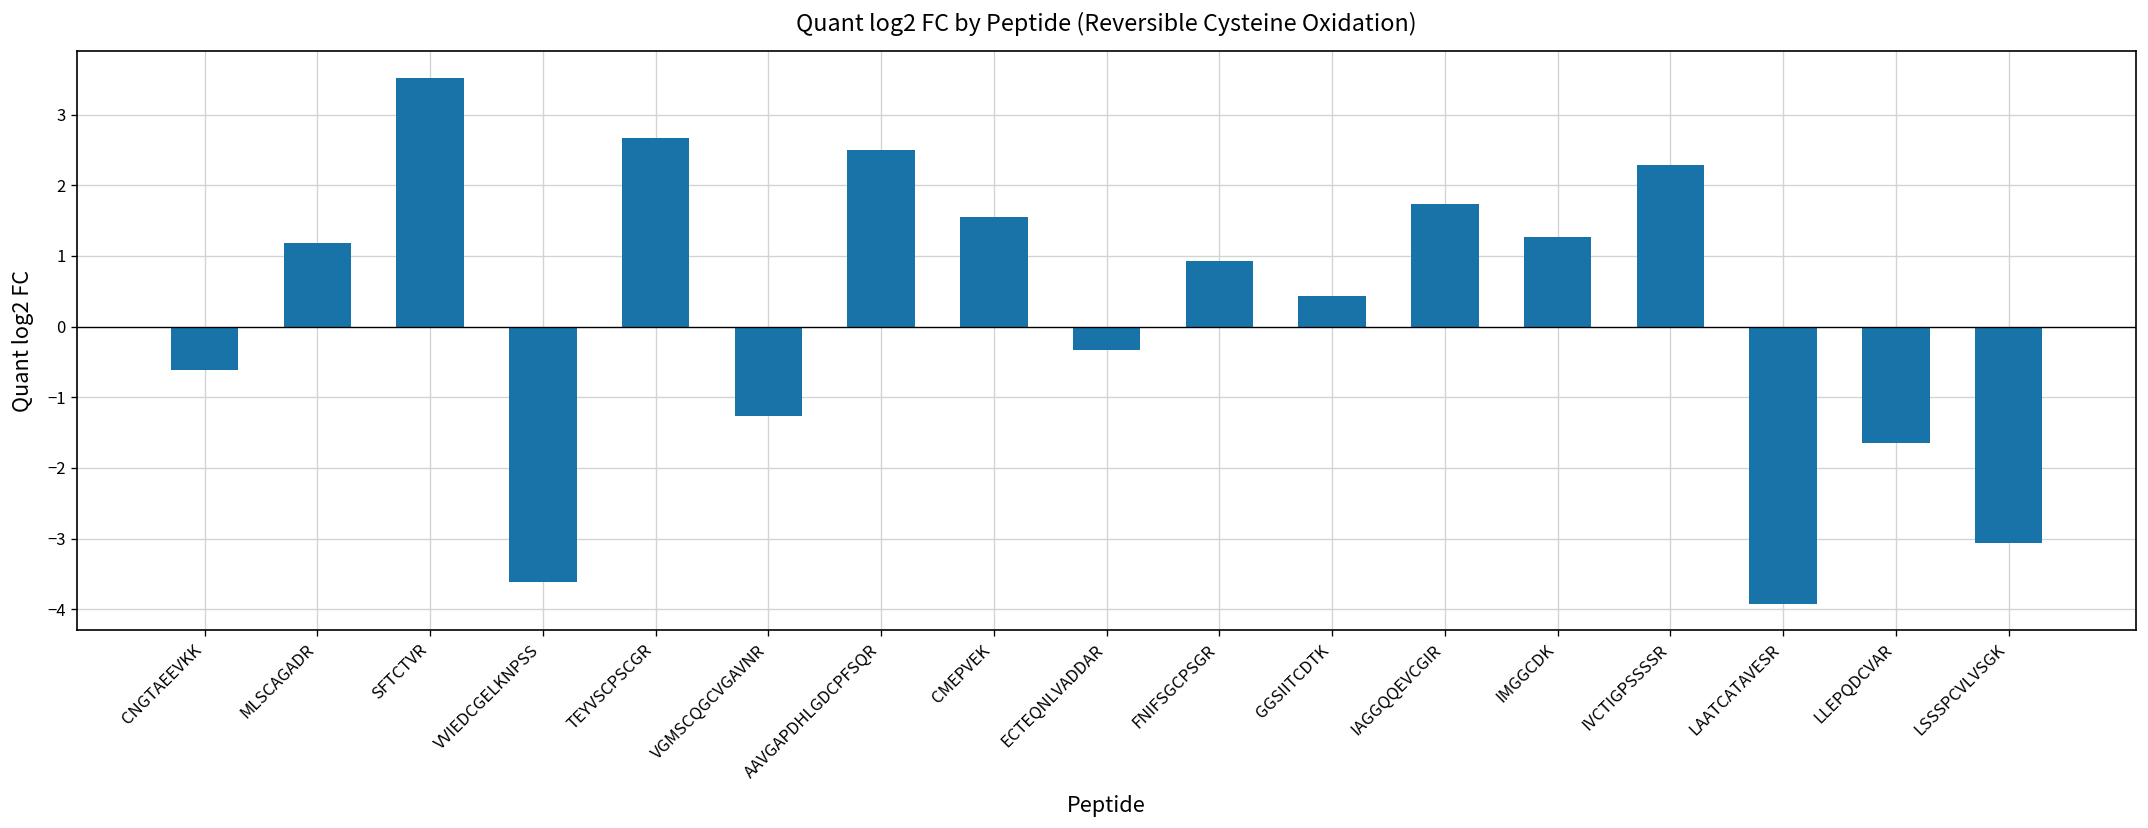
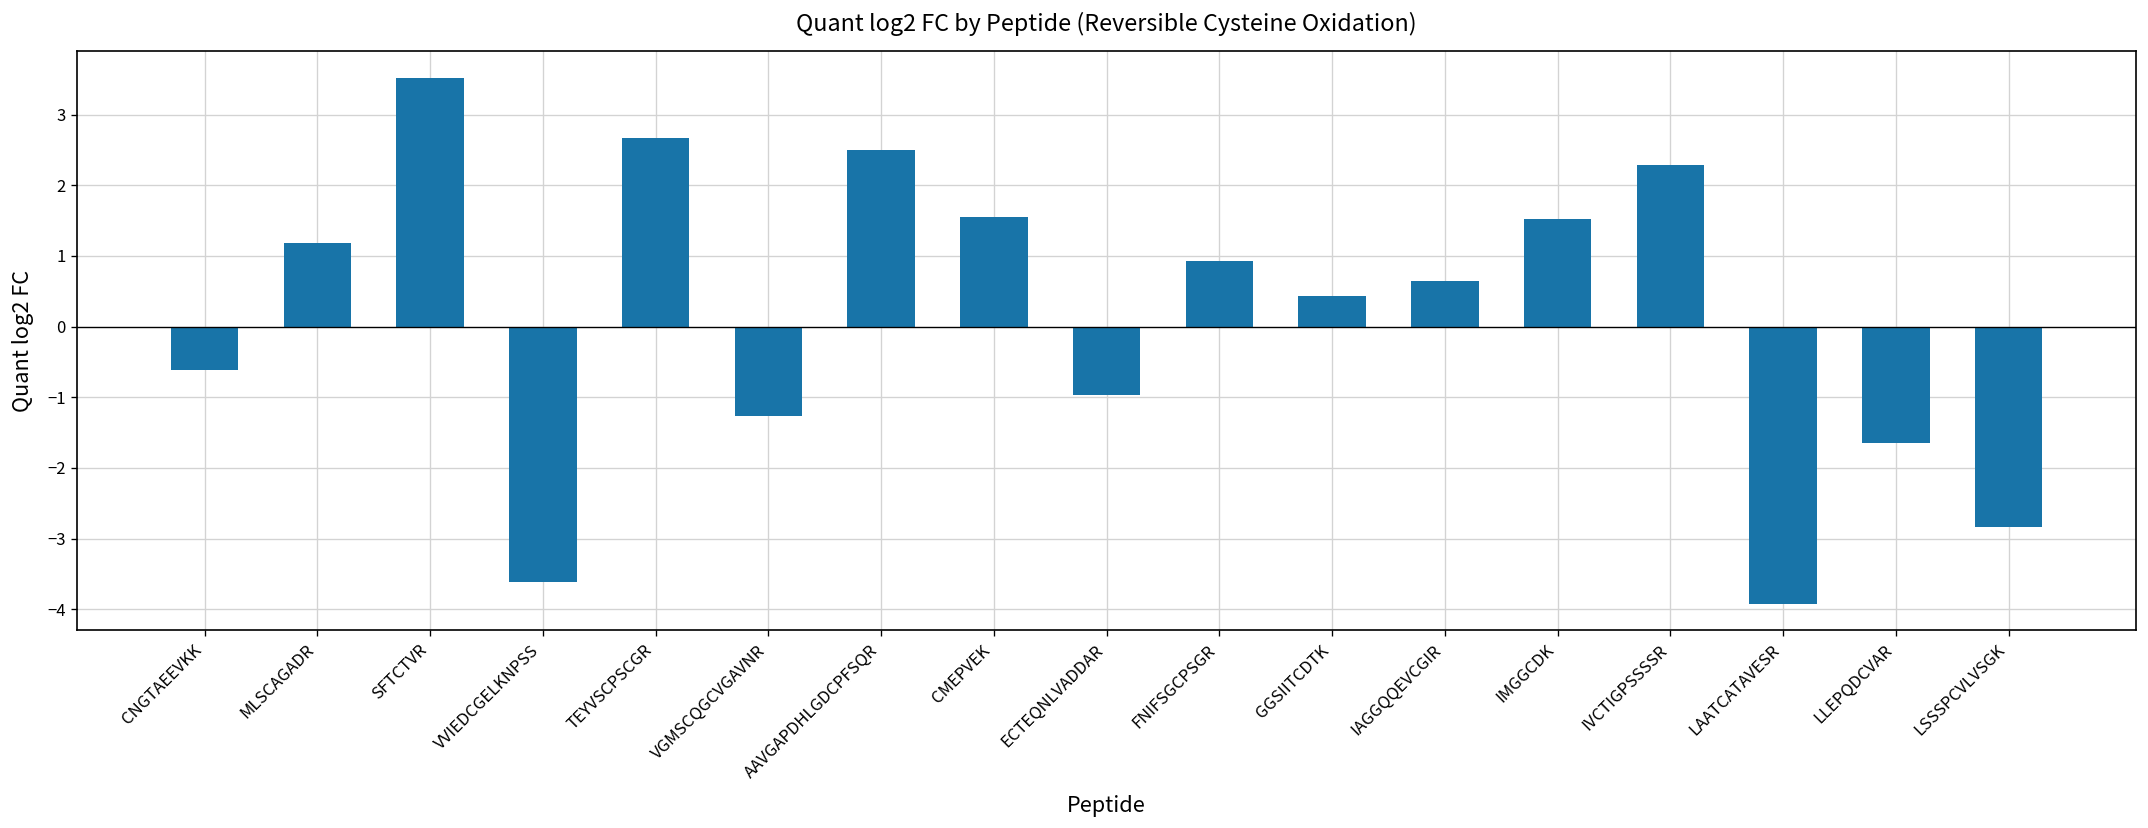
  {
    "CNGTAEEVKK": -0.6,
    "MLSCAGADR": 1.2,
    "SFTCTVR": 3.5,
    "VVIEDCGELKNPSS": -3.6,
    "TEYVSCPSCGR": 2.7,
    "VGMSCQGCVGAVNR": -1.3,
    "AAVGAPDHLGDCPFSQR": 2.5,
    "CMEPVEK": 1.6,
-   "ECTEQNLVADDAR": -0.3,
+   "ECTEQNLVADDAR": -1.0,
    "FNIFSGCPSGR": 0.9,
    "GGSIITCDTK": 0.4,
-   "IAGGQQEVCGIR": 1.7,
-   "IMGGCDK": 1.3,
+   "IAGGQQEVCGIR": 0.6,
+   "IMGGCDK": 1.5,
    "IVCTIGPSSSSR": 2.3,
    "LAATCATAVESR": -3.9,
    "LLEPQDCVAR": -1.6,
-   "LSSSPCVLVSGK": -3.1
+   "LSSSPCVLVSGK": -2.8
  }
